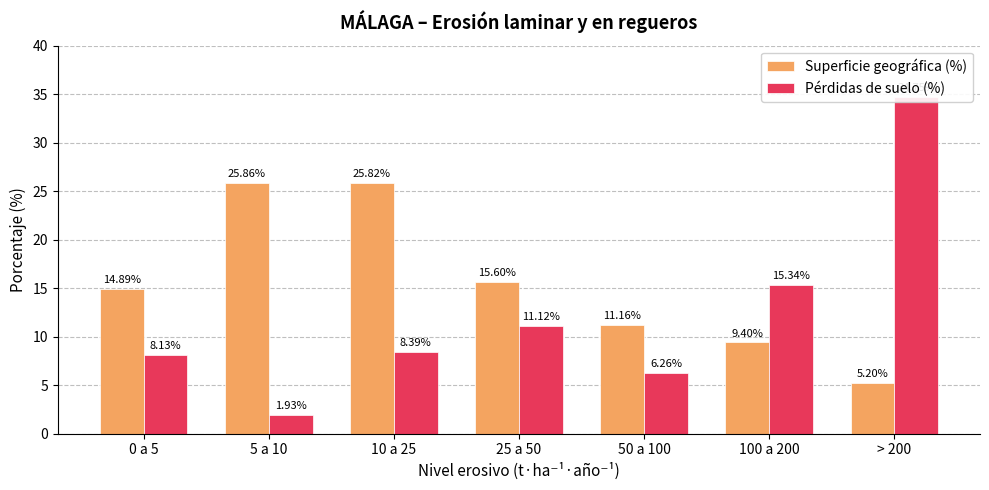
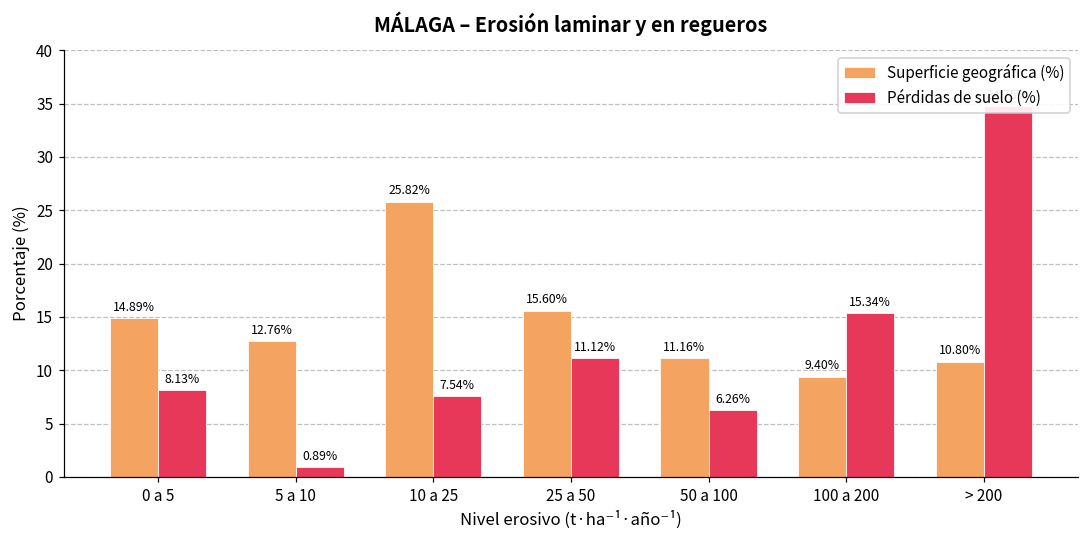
  {
    "Superficie geográfica (%)": {
      "0 a 5": "14.89%",
-     "5 a 10": "25.86%",
+     "5 a 10": "12.76%",
      "10 a 25": "25.82%",
      "25 a 50": "15.60%",
      "50 a 100": "11.16%",
      "100 a 200": "9.40%",
-     "> 200": "5.20%"
+     "> 200": "10.80%"
    },
    "Pérdidas de suelo (%)": {
      "0 a 5": "8.13%",
-     "5 a 10": "1.93%",
-     "10 a 25": "8.39%",
+     "5 a 10": "0.89%",
+     "10 a 25": "7.54%",
      "25 a 50": "11.12%",
      "50 a 100": "6.26%",
      "100 a 200": "15.34%"
    }
  }
